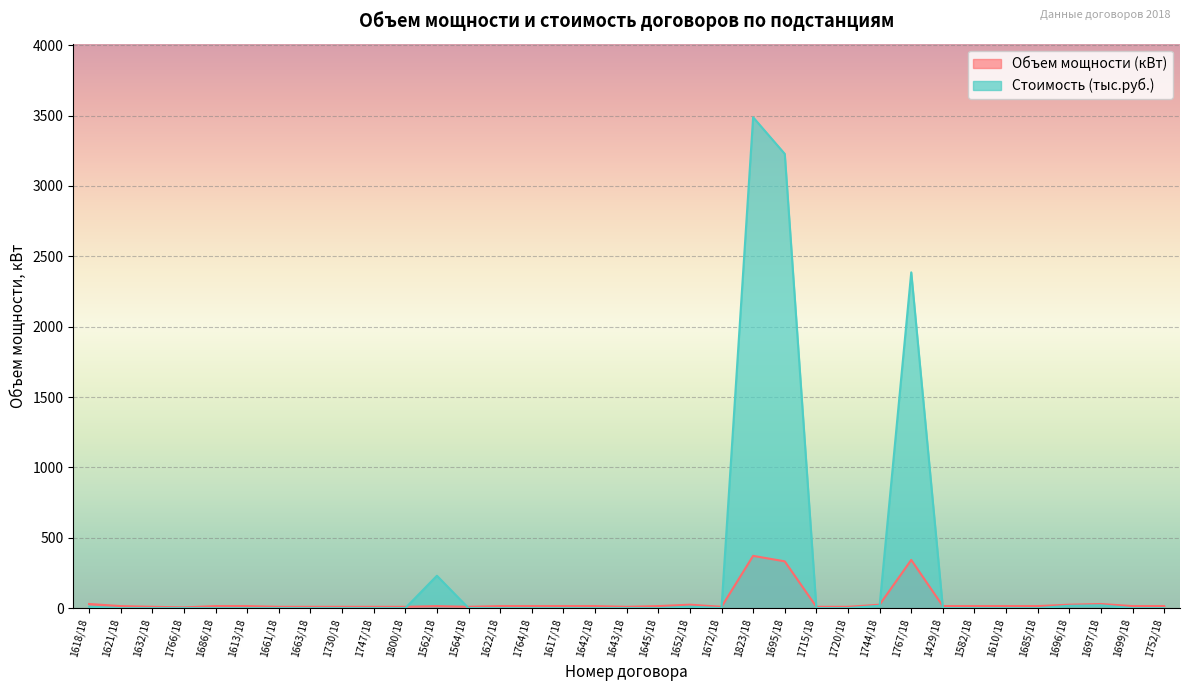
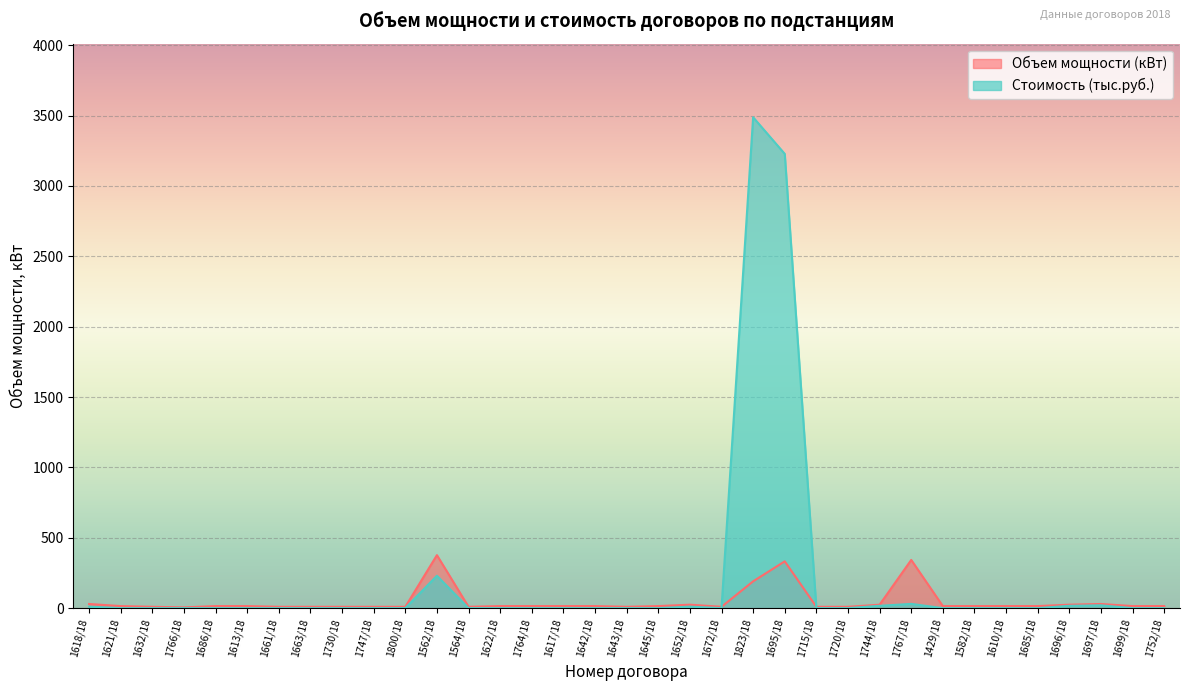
  {
    "Объем мощности (кВт)": {
      "1618/18": 30,
-     "1562/18": 20,
-     "1823/18": 370,
+     "1562/18": 380,
+     "1823/18": 190,
      "1695/18": 330,
      "1767/18": 340
    },
    "Стоимость (тыс.руб.)": {
      "1618/18": 10,
      "1562/18": 230,
      "1823/18": 3490,
      "1695/18": 3230,
-     "1767/18": 2390
+     "1767/18": 30
    }
  }
